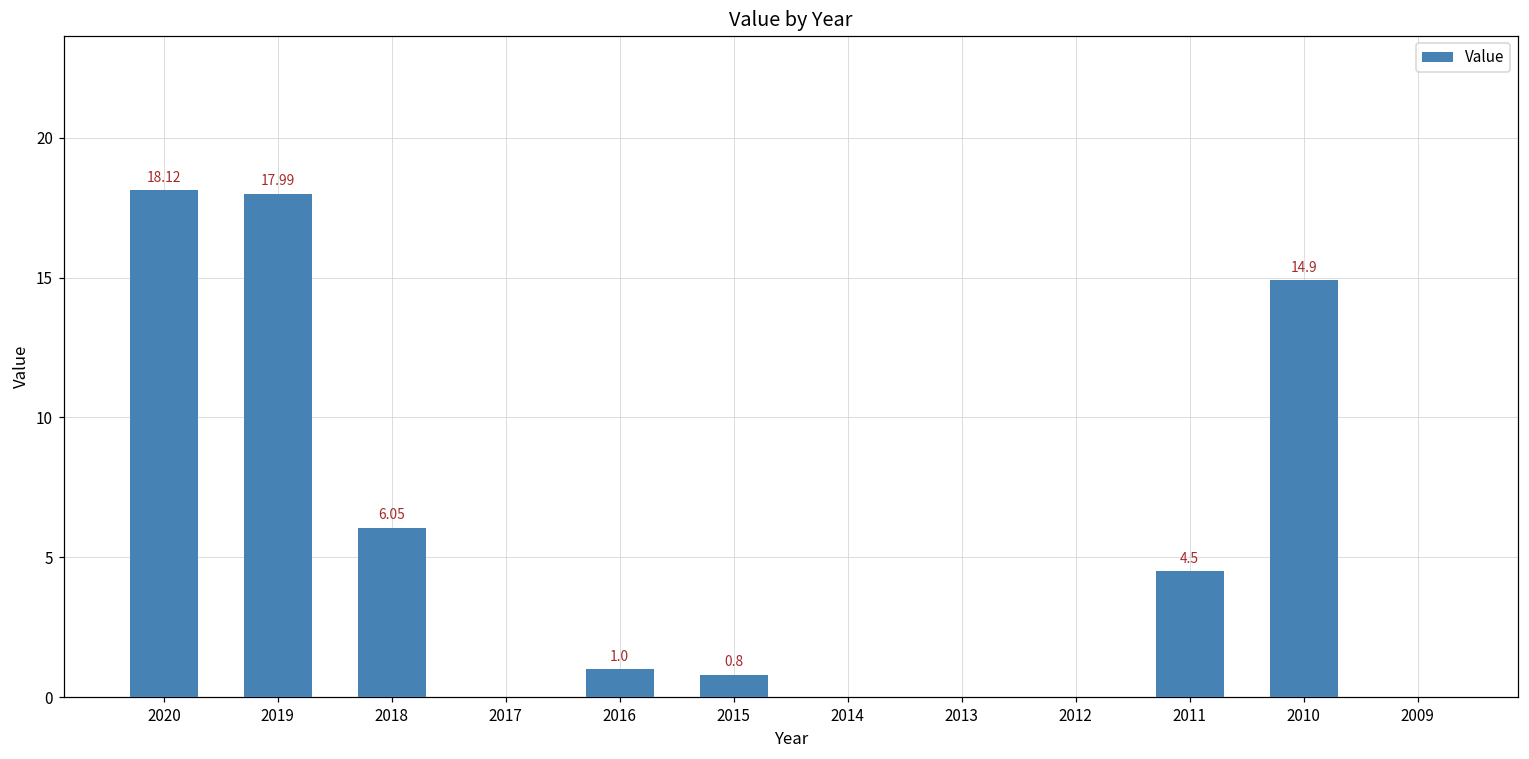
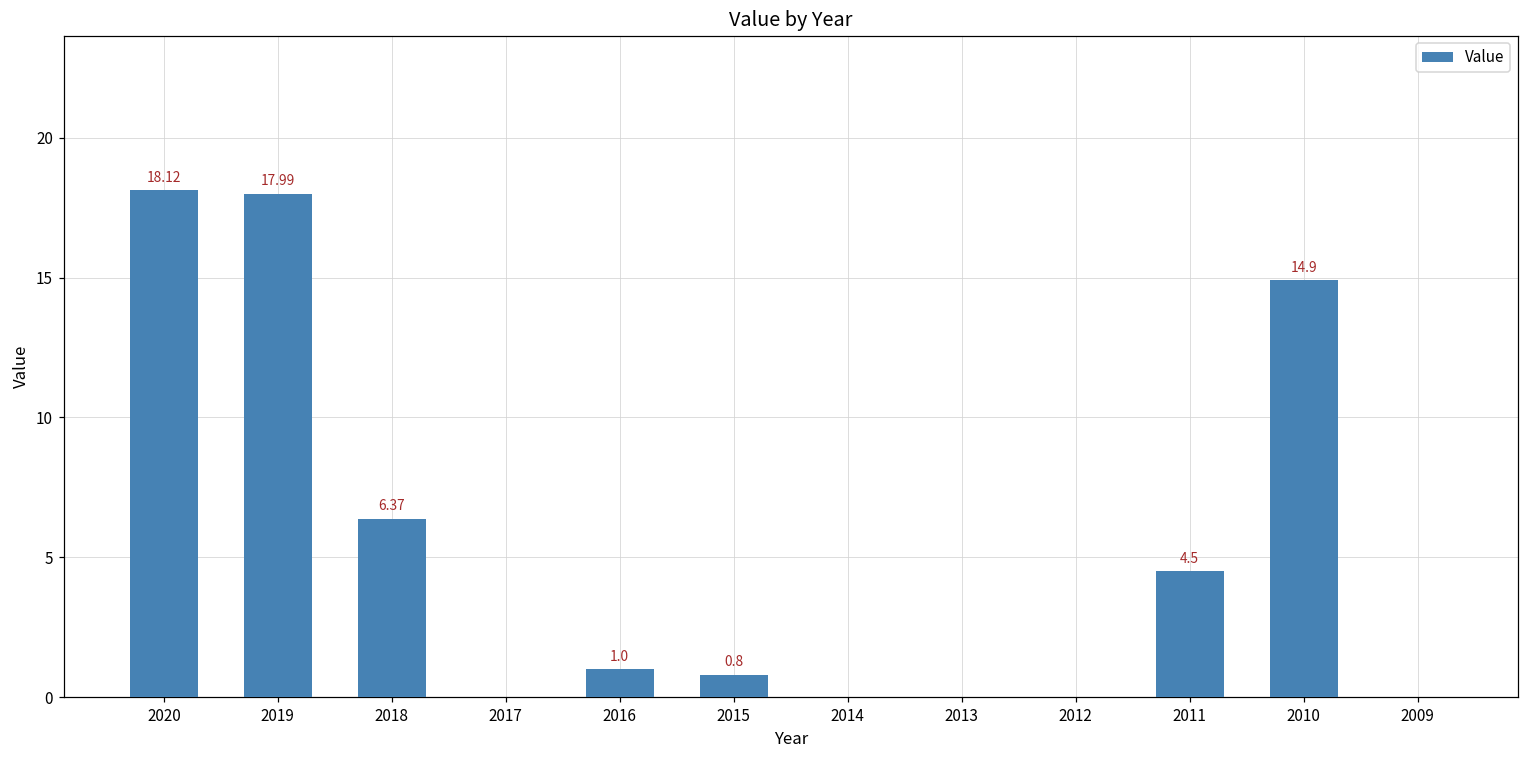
  {
    "2020": 18.12,
    "2019": 17.99,
-   "2018": 6.05,
+   "2018": 6.37,
    "2016": 1.0,
    "2015": 0.8,
    "2011": 4.5,
    "2010": 14.9
  }
